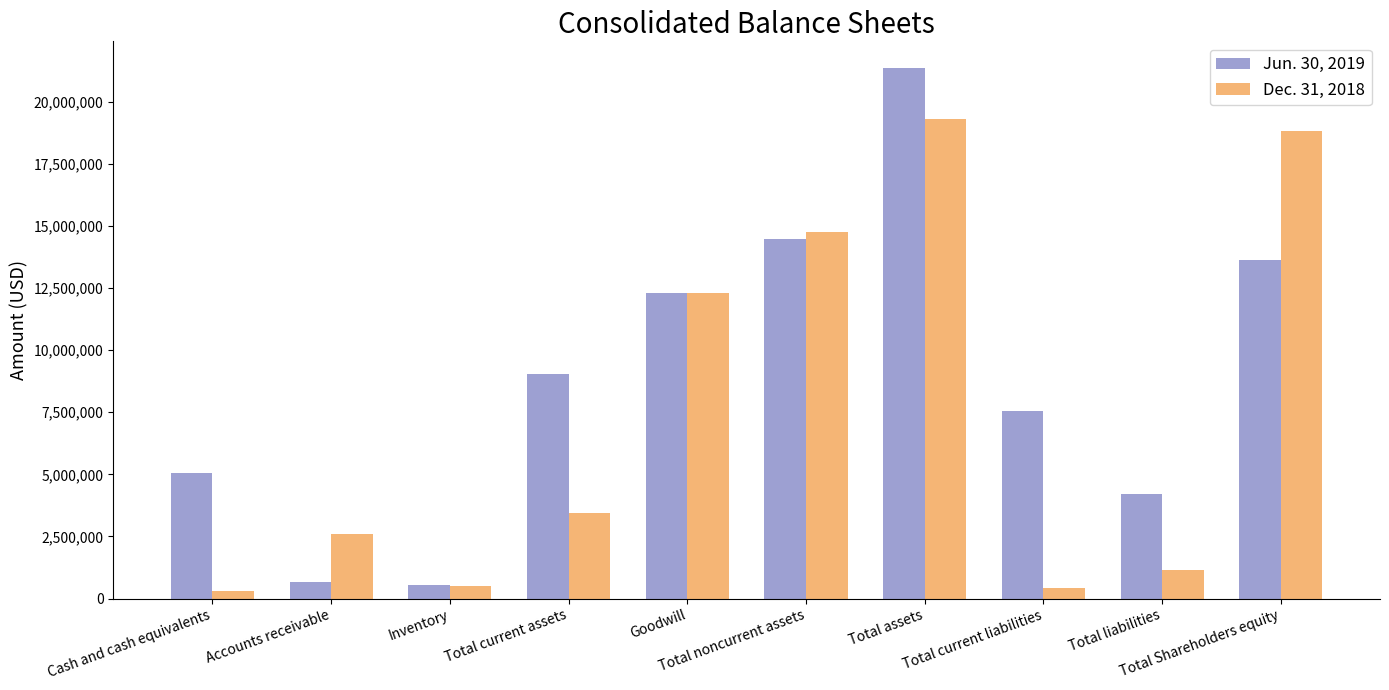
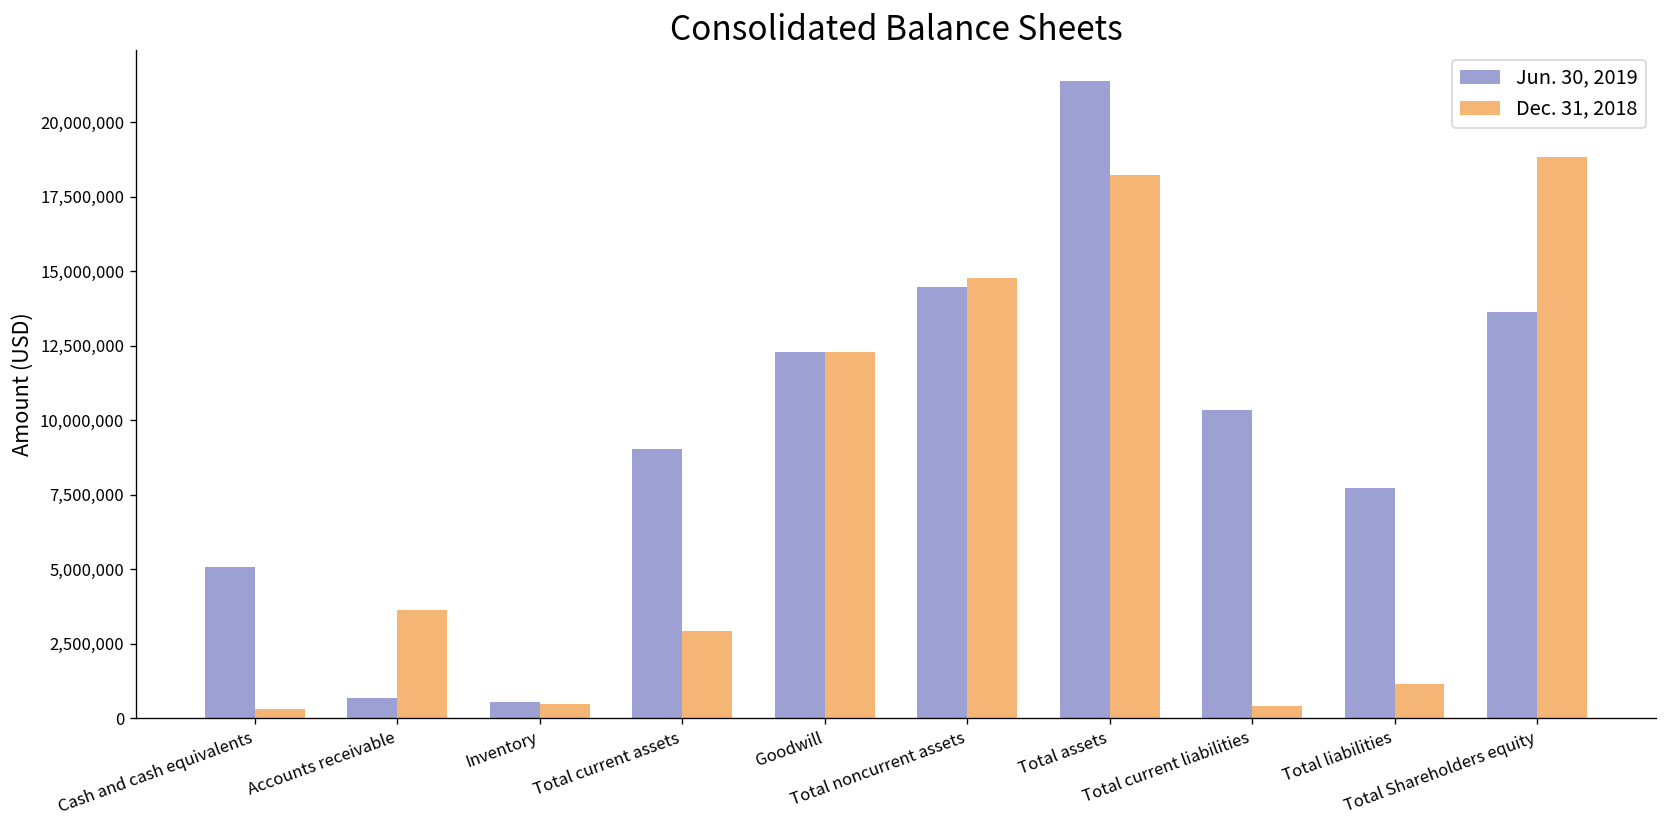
  {
    "Jun. 30, 2019": {
      "Cash and cash equivalents": "5,100,000",
      "Accounts receivable": "700,000",
      "Inventory": "500,000",
      "Total current assets": "9,000,000",
      "Goodwill": "12,300,000",
      "Total noncurrent assets": "14,500,000",
      "Total assets": "21,400,000",
-     "Total current liabilities": "7,600,000",
-     "Total liabilities": "4,200,000",
+     "Total current liabilities": "10,300,000",
+     "Total liabilities": "7,700,000",
      "Total Shareholders equity": "13,600,000"
    },
    "Dec. 31, 2018": {
      "Cash and cash equivalents": "300,000",
-     "Accounts receivable": "2,600,000",
+     "Accounts receivable": "3,600,000",
      "Inventory": "500,000",
-     "Total current assets": "3,400,000",
+     "Total current assets": "2,900,000",
      "Goodwill": "12,300,000",
      "Total noncurrent assets": "14,800,000",
-     "Total assets": "19,300,000",
+     "Total assets": "18,200,000",
      "Total current liabilities": "400,000",
      "Total liabilities": "1,100,000",
      "Total Shareholders equity": "18,800,000"
    }
  }
